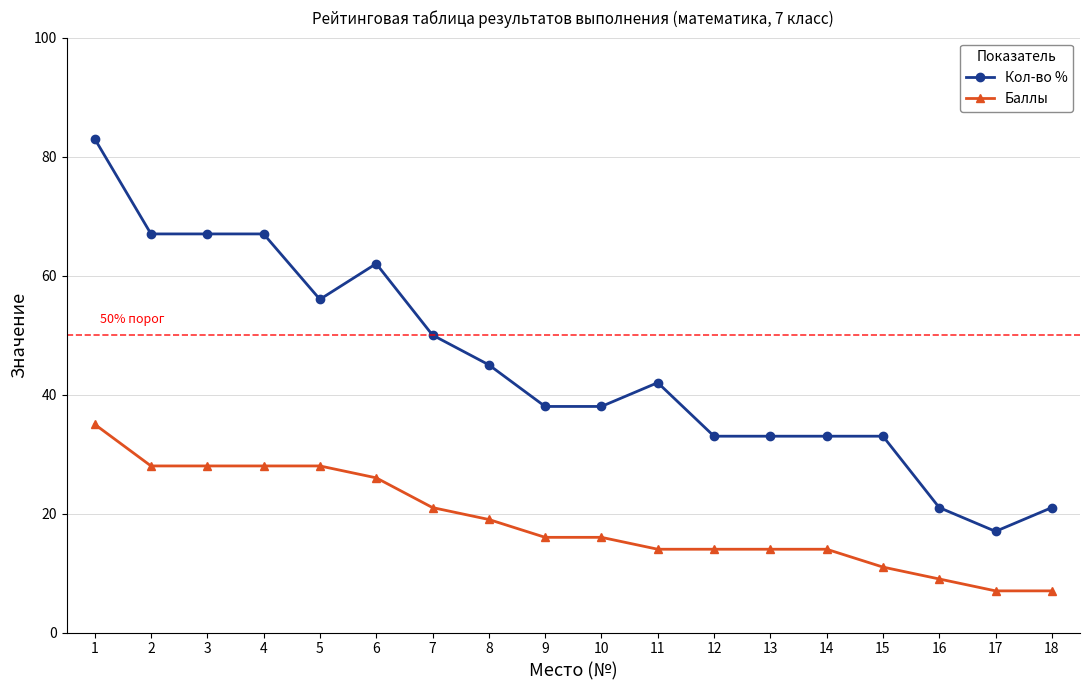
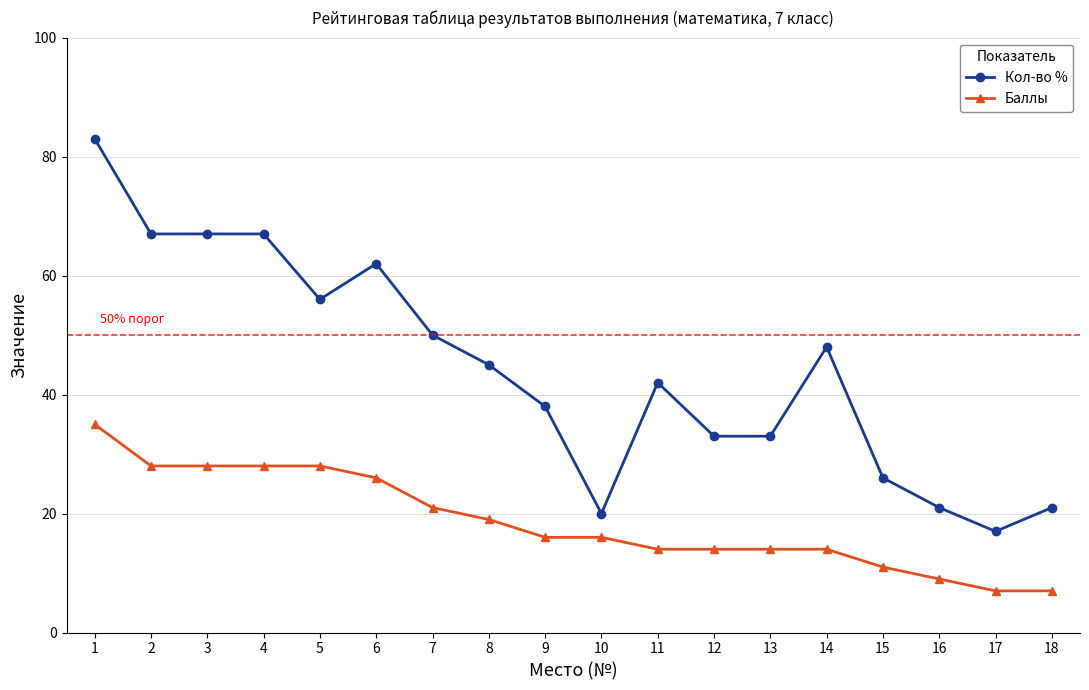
  {
    "Кол-во %": {
      "1": 83,
      "2": 67,
      "3": 67,
      "4": 67,
      "5": 56,
      "6": 62,
      "7": 50,
      "8": 45,
      "9": 38,
-     "10": 38,
+     "10": 20,
      "11": 42,
      "12": 33,
      "13": 33,
-     "14": 33,
-     "15": 33,
+     "14": 48,
+     "15": 26,
      "16": 21,
      "17": 17,
      "18": 21
    },
    "Баллы": {
      "1": 35,
      "2": 28,
      "3": 28,
      "4": 28,
      "5": 28,
      "6": 26,
      "7": 21,
      "8": 19,
      "9": 16,
      "10": 16,
      "11": 14,
      "12": 14,
      "13": 14,
      "14": 14,
      "15": 11,
      "16": 9,
      "17": 7,
      "18": 7
    }
  }
